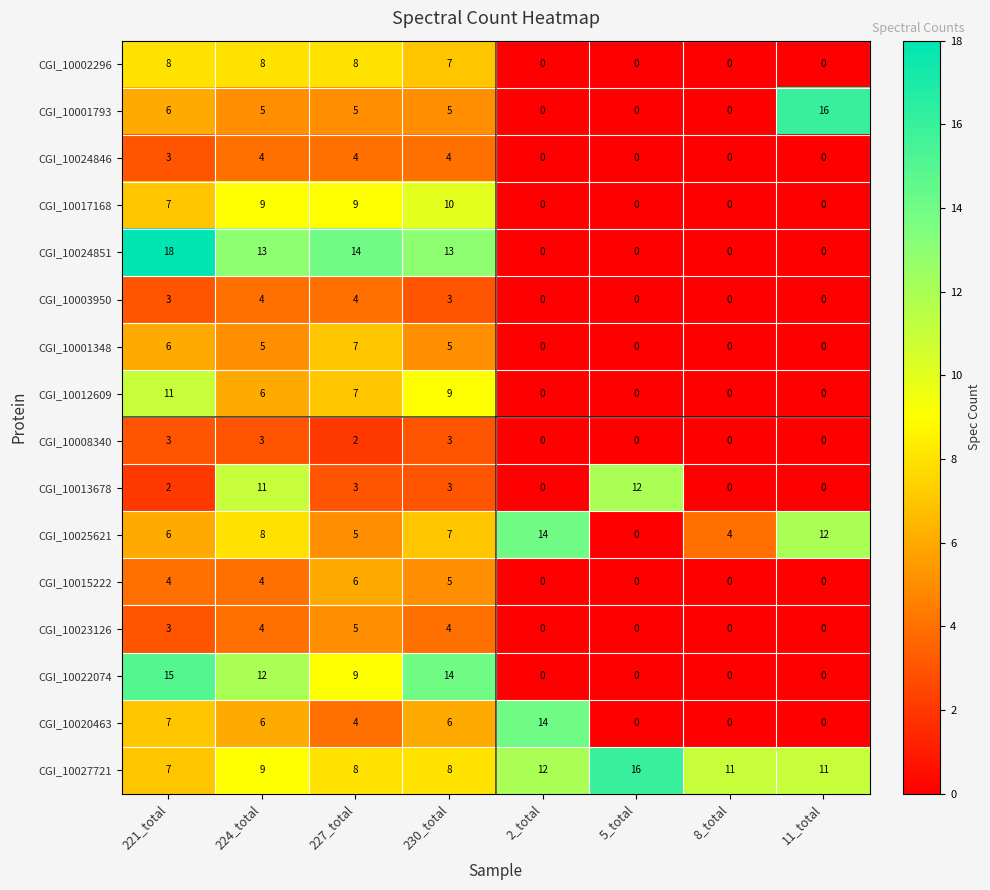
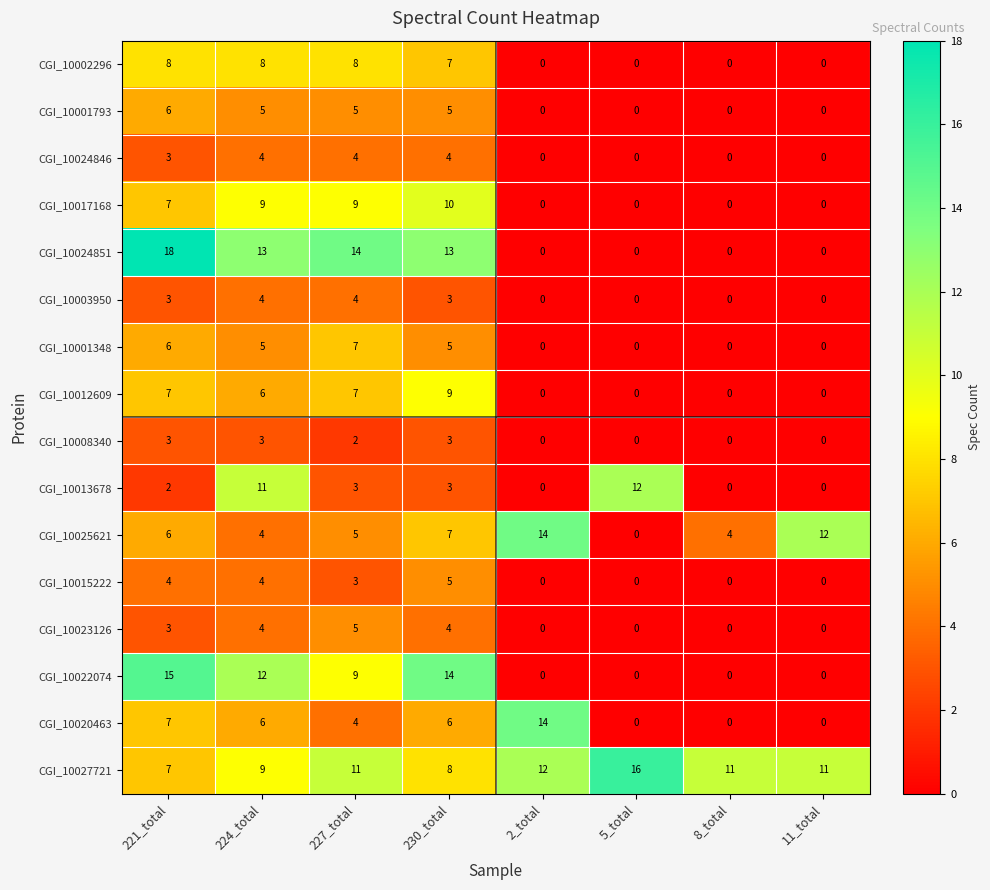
  {
    "CGI_10002296": {
      "221_total": 8,
      "224_total": 8,
      "227_total": 8,
      "230_total": 7,
      "2_total": 0,
      "5_total": 0,
      "8_total": 0,
      "11_total": 0
    },
    "CGI_10001793": {
      "221_total": 6,
      "224_total": 5,
      "227_total": 5,
      "230_total": 5,
      "2_total": 0,
      "5_total": 0,
      "8_total": 0,
-     "11_total": 16
+     "11_total": 0
    },
    "CGI_10024846": {
      "221_total": 3,
      "224_total": 4,
      "227_total": 4,
      "230_total": 4,
      "2_total": 0,
      "5_total": 0,
      "8_total": 0,
      "11_total": 0
    },
    "CGI_10017168": {
      "221_total": 7,
      "224_total": 9,
      "227_total": 9,
      "230_total": 10,
      "2_total": 0,
      "5_total": 0,
      "8_total": 0,
      "11_total": 0
    },
    "CGI_10024851": {
      "221_total": 18,
      "224_total": 13,
      "227_total": 14,
      "230_total": 13,
      "2_total": 0,
      "5_total": 0,
      "8_total": 0,
      "11_total": 0
    },
    "CGI_10003950": {
      "221_total": 3,
      "224_total": 4,
      "227_total": 4,
      "230_total": 3,
      "2_total": 0,
      "5_total": 0,
      "8_total": 0,
      "11_total": 0
    },
    "CGI_10001348": {
      "221_total": 6,
      "224_total": 5,
      "227_total": 7,
      "230_total": 5,
      "2_total": 0,
      "5_total": 0,
      "8_total": 0,
      "11_total": 0
    },
    "CGI_10012609": {
-     "221_total": 11,
+     "221_total": 7,
      "224_total": 6,
      "227_total": 7,
      "230_total": 9,
      "2_total": 0,
      "5_total": 0,
      "8_total": 0,
      "11_total": 0
    },
    "CGI_10008340": {
      "221_total": 3,
      "224_total": 3,
      "227_total": 2,
      "230_total": 3,
      "2_total": 0,
      "5_total": 0,
      "8_total": 0,
      "11_total": 0
    },
    "CGI_10013678": {
      "221_total": 2,
      "224_total": 11,
      "227_total": 3,
      "230_total": 3,
      "2_total": 0,
      "5_total": 12,
      "8_total": 0,
      "11_total": 0
    },
    "CGI_10025621": {
      "221_total": 6,
-     "224_total": 8,
+     "224_total": 4,
      "227_total": 5,
      "230_total": 7,
      "2_total": 14,
      "5_total": 0,
      "8_total": 4,
      "11_total": 12
    },
    "CGI_10015222": {
      "221_total": 4,
      "224_total": 4,
-     "227_total": 6,
+     "227_total": 3,
      "230_total": 5,
      "2_total": 0,
      "5_total": 0,
      "8_total": 0,
      "11_total": 0
    },
    "CGI_10023126": {
      "221_total": 3,
      "224_total": 4,
      "227_total": 5,
      "230_total": 4,
      "2_total": 0,
      "5_total": 0,
      "8_total": 0,
      "11_total": 0
    },
    "CGI_10022074": {
      "221_total": 15,
      "224_total": 12,
      "227_total": 9,
      "230_total": 14,
      "2_total": 0,
      "5_total": 0,
      "8_total": 0,
      "11_total": 0
    },
    "CGI_10020463": {
      "221_total": 7,
      "224_total": 6,
      "227_total": 4,
      "230_total": 6,
      "2_total": 14,
      "5_total": 0,
      "8_total": 0,
      "11_total": 0
    },
    "CGI_10027721": {
      "221_total": 7,
      "224_total": 9,
-     "227_total": 8,
+     "227_total": 11,
      "230_total": 8,
      "2_total": 12,
      "5_total": 16,
      "8_total": 11,
      "11_total": 11
    }
  }
